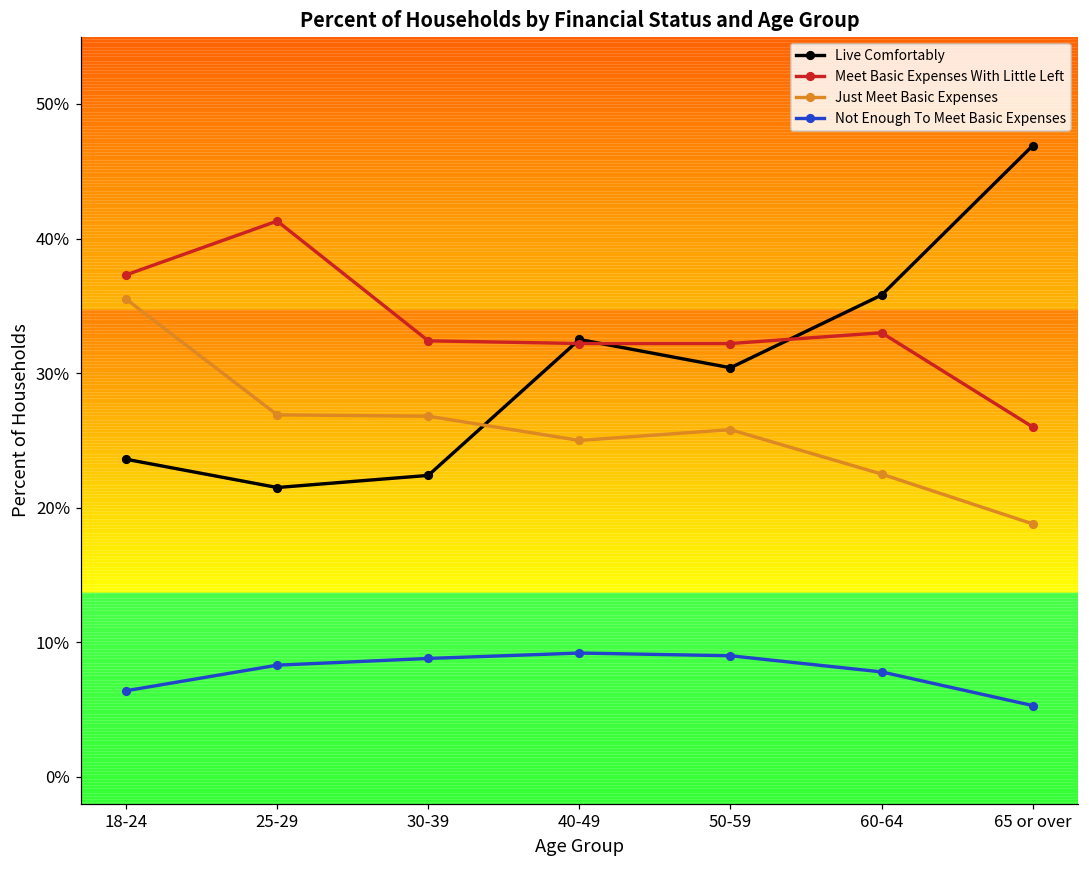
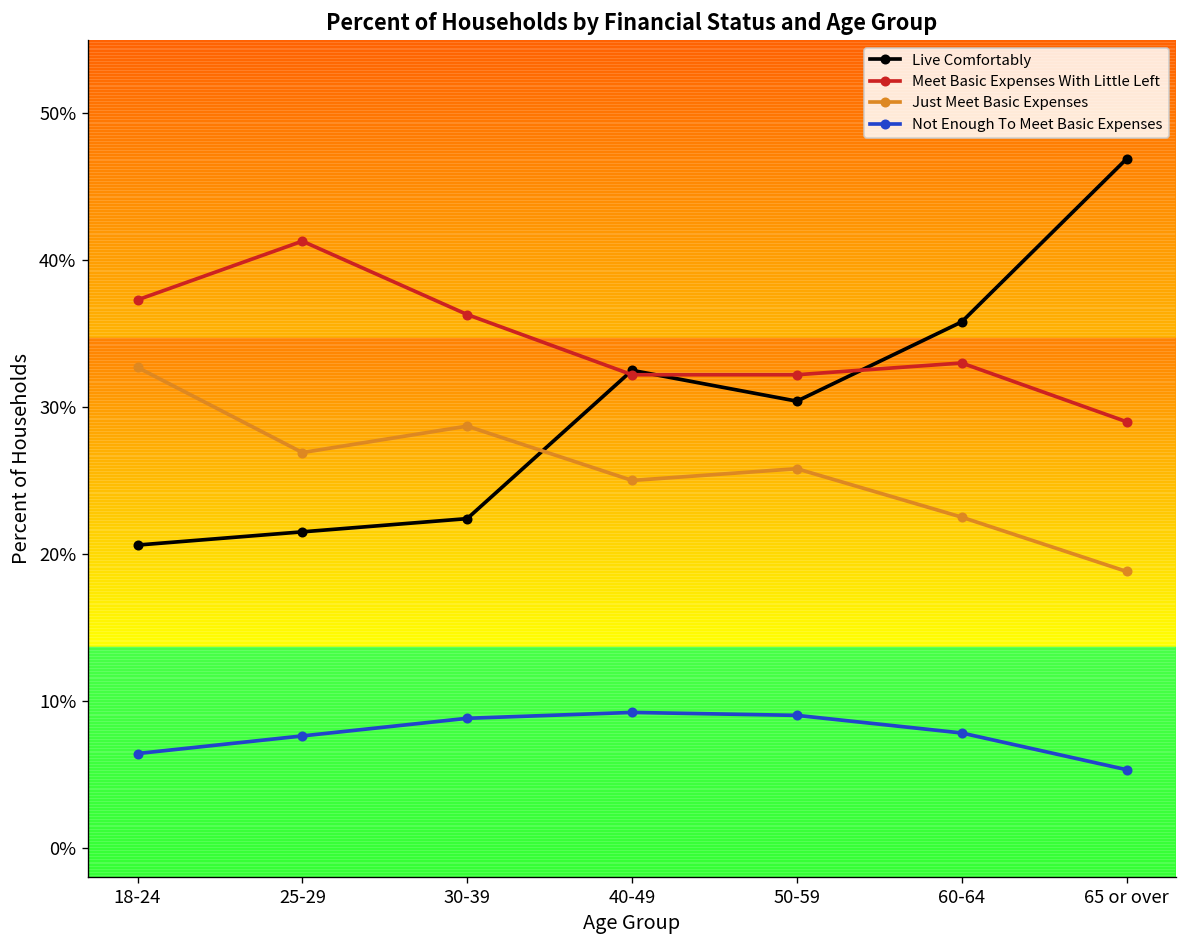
  {
    "Live Comfortably": {
-     "18-24": "23.6%",
+     "18-24": "20.6%",
      "25-29": "21.5%",
      "30-39": "22.4%",
      "40-49": "32.5%",
      "50-59": "30.4%",
      "60-64": "35.8%",
      "65 or over": "46.9%"
    },
    "Meet Basic Expenses With Little Left": {
      "18-24": "37.3%",
      "25-29": "41.3%",
-     "30-39": "32.4%",
+     "30-39": "36.3%",
      "40-49": "32.2%",
      "50-59": "32.2%",
      "60-64": "33.0%",
-     "65 or over": "26.0%"
+     "65 or over": "29.0%"
    },
    "Just Meet Basic Expenses": {
-     "18-24": "35.5%",
+     "18-24": "32.7%",
      "25-29": "26.9%",
-     "30-39": "26.8%",
+     "30-39": "28.7%",
      "40-49": "25.0%",
      "50-59": "25.8%",
      "60-64": "22.5%",
      "65 or over": "18.8%"
    },
    "Not Enough To Meet Basic Expenses": {
      "18-24": "6.4%",
-     "25-29": "8.3%",
+     "25-29": "7.6%",
      "30-39": "8.8%",
      "40-49": "9.2%",
      "50-59": "9.0%",
      "60-64": "7.8%",
      "65 or over": "5.3%"
    }
  }
